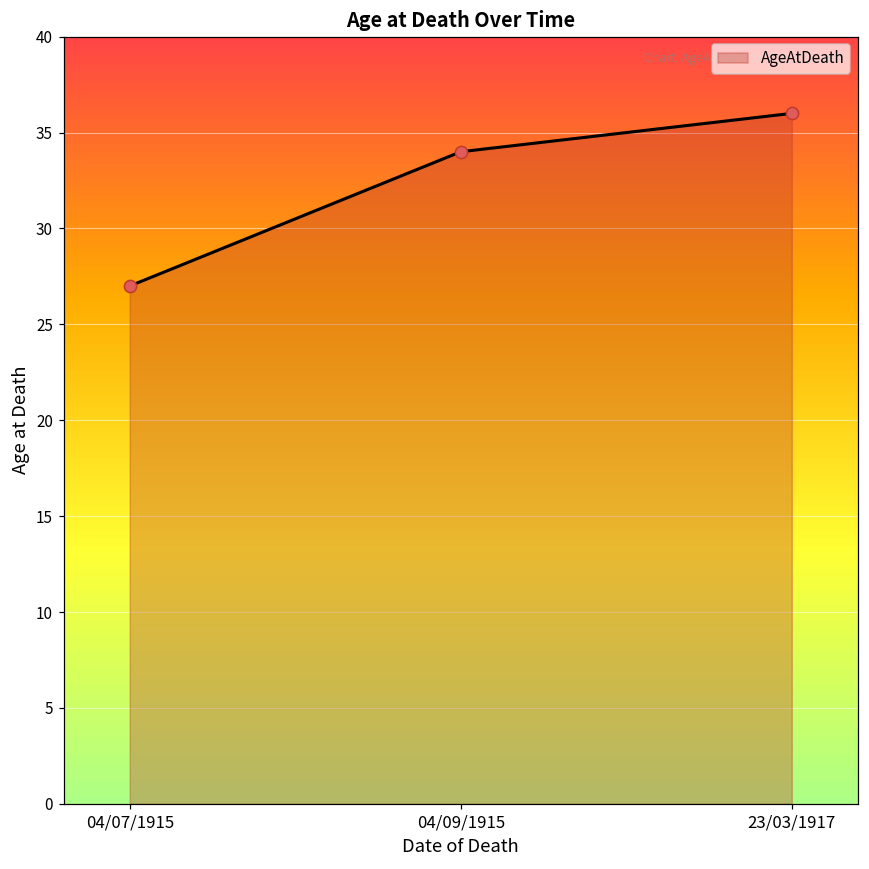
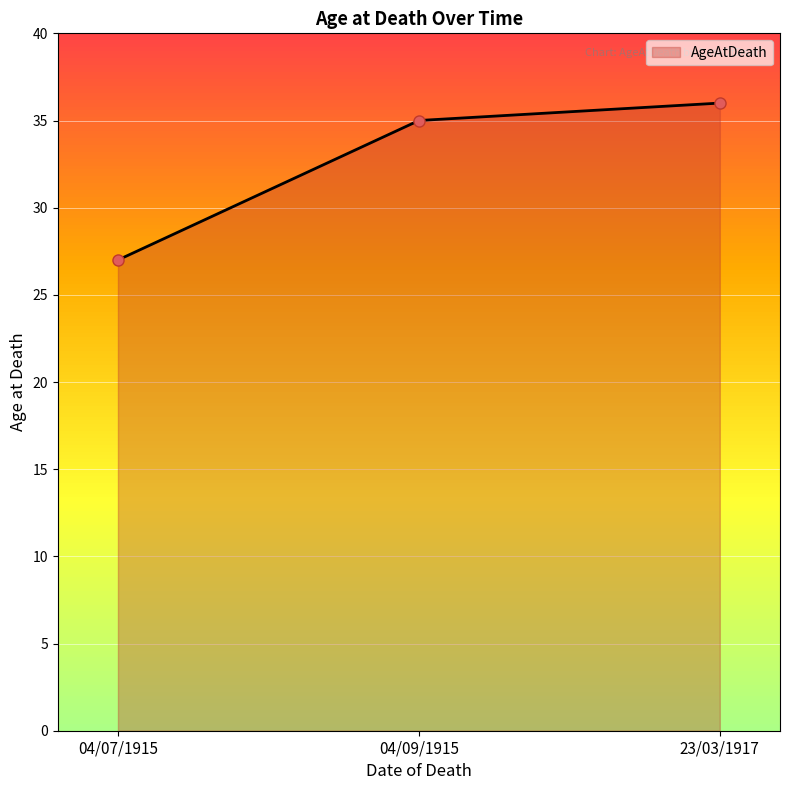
  {
    "04/07/1915": 27,
-   "04/09/1915": 34,
+   "04/09/1915": 35,
    "23/03/1917": 36
  }
